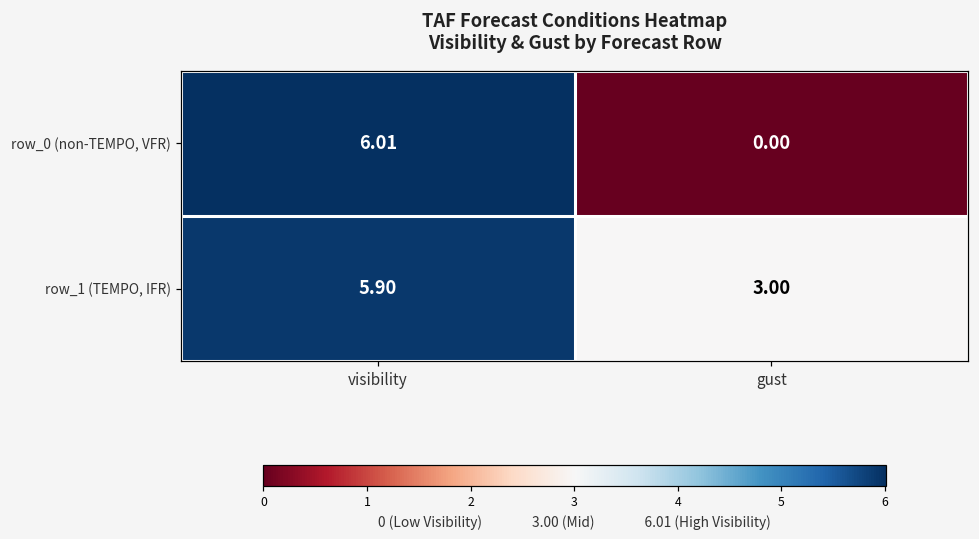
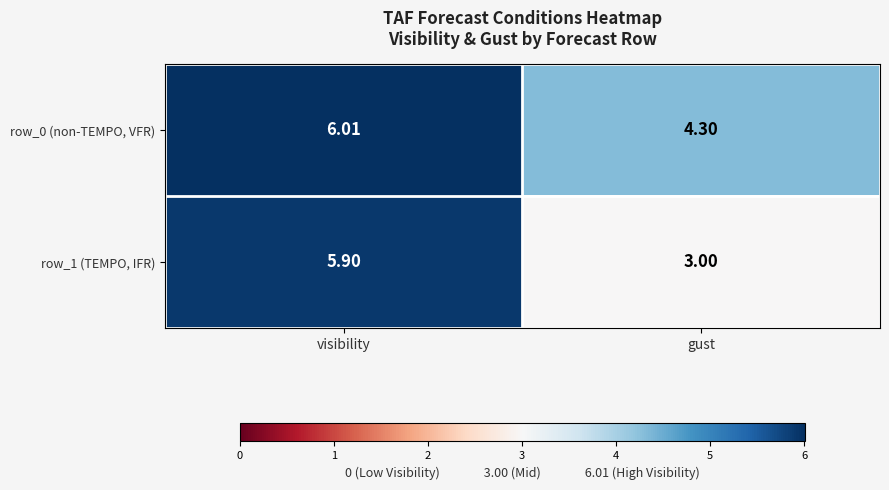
  {
    "row_0 (non-TEMPO, VFR)": {
      "visibility": 6.01,
-     "gust": 0.00
+     "gust": 4.30
    },
    "row_1 (TEMPO, IFR)": {
      "visibility": 5.90,
      "gust": 3.00
    }
  }
